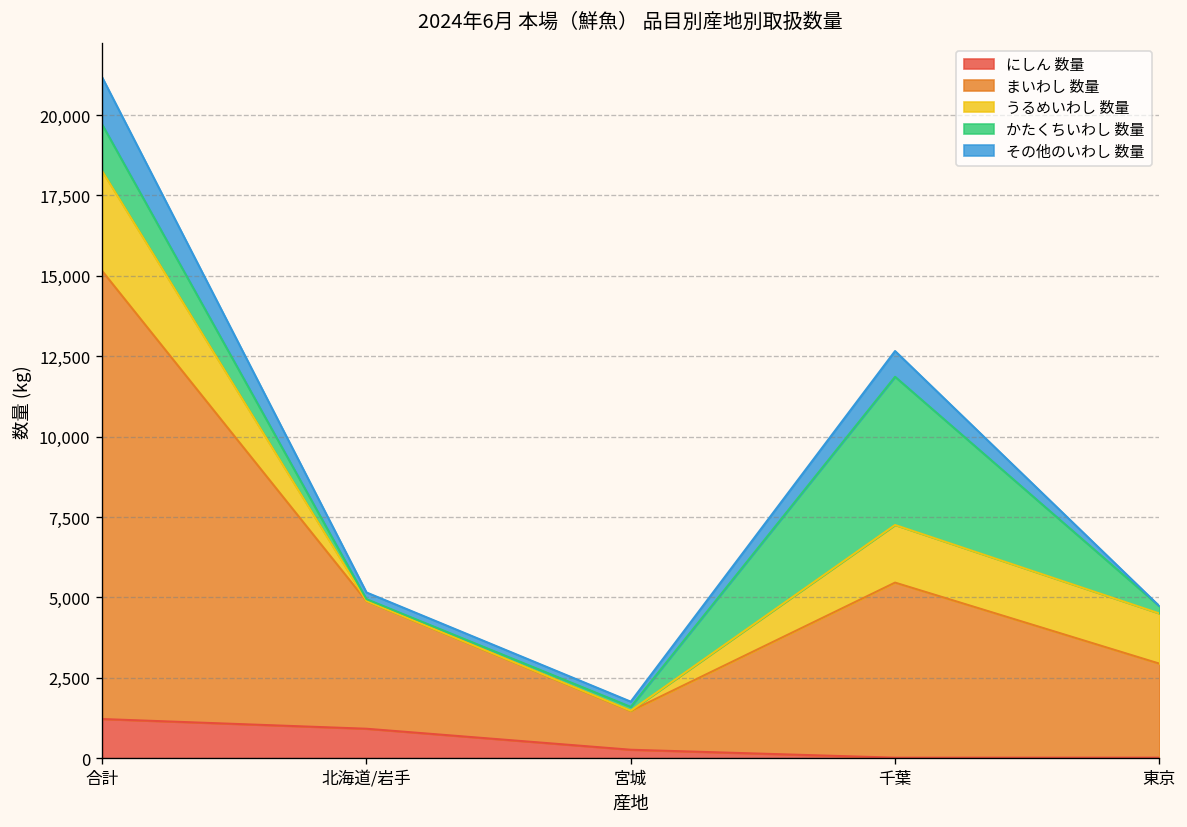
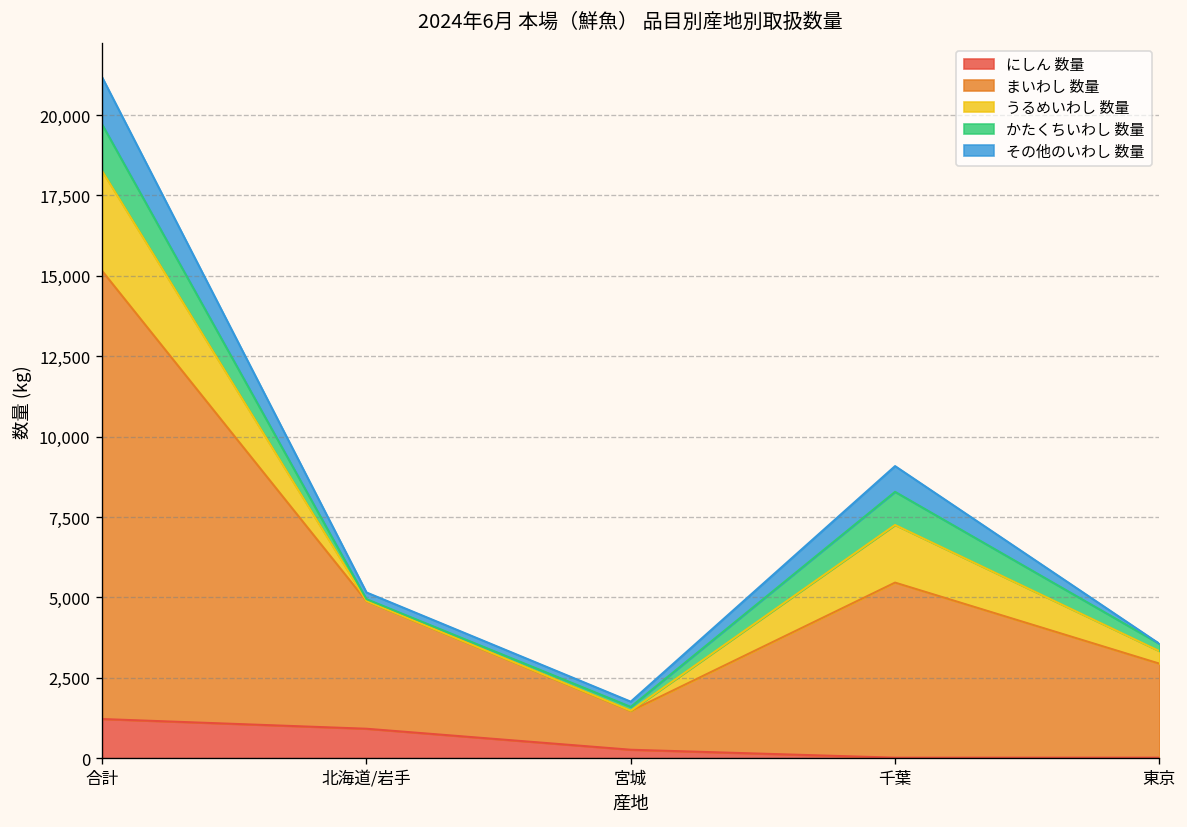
  {
    "うるめいわし 数量": {
      "合計": "3,100",
      "千葉": "1,800",
-     "東京": "1,600"
+     "東京": "400"
    },
    "かたくちいわし 数量": {
      "合計": "1,400",
      "宮城": "100",
-     "千葉": "4,600"
+     "千葉": "1,000"
    },
    "その他のいわし 数量": {
      "合計": "1,500",
      "北海道/岩手": "200",
      "宮城": "200",
      "千葉": "800"
    }
  }
